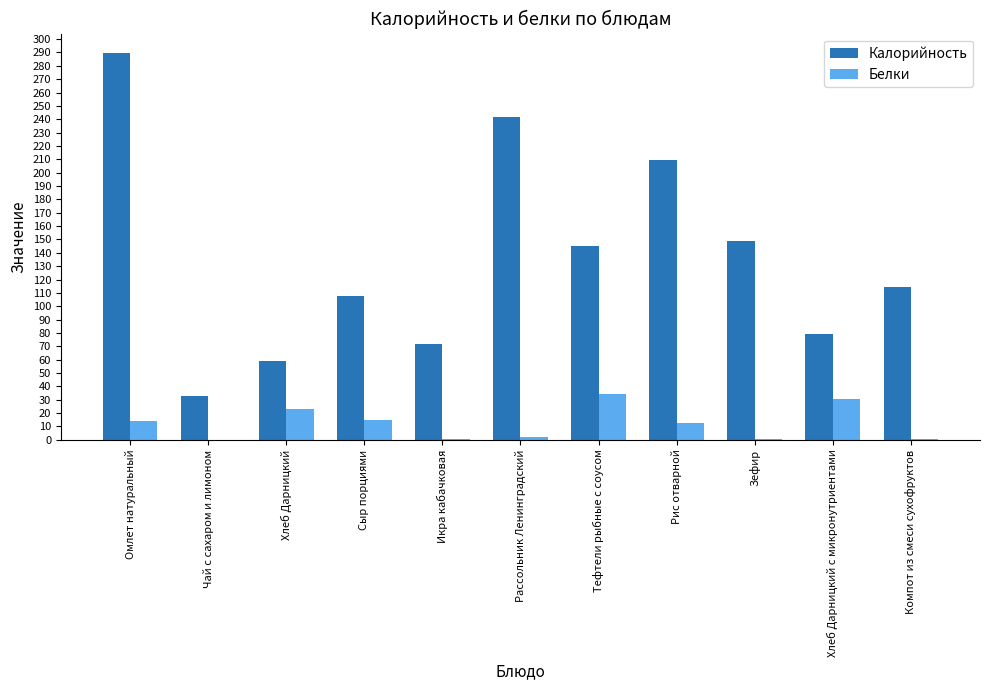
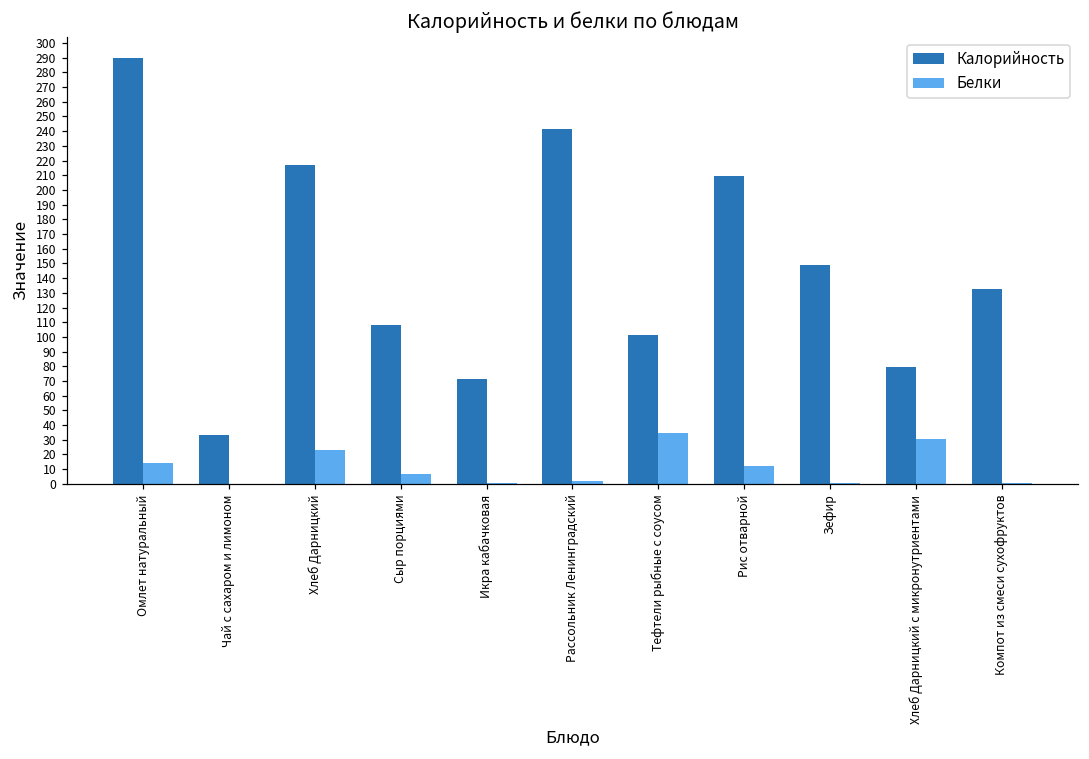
  {
    "Калорийность": {
      "Омлет натуральный": 290,
      "Чай с сахаром и лимоном": 33,
-     "Хлеб Дарницкий": 59,
+     "Хлеб Дарницкий": 217,
      "Сыр порциями": 108,
      "Икра кабачковая": 71,
      "Рассольник Ленинградский": 241,
-     "Тефтели рыбные с соусом": 145,
+     "Тефтели рыбные с соусом": 101,
      "Рис отварной": 210,
      "Зефир": 149,
      "Хлеб Дарницкий с микронутриентами": 79,
-     "Компот из смеси сухофруктов": 115
+     "Компот из смеси сухофруктов": 133
    },
    "Белки": {
      "Омлет натуральный": 14,
      "Хлеб Дарницкий": 23,
-     "Сыр порциями": 15,
+     "Сыр порциями": 7,
      "Рассольник Ленинградский": 2,
      "Тефтели рыбные с соусом": 35,
      "Рис отварной": 12,
      "Хлеб Дарницкий с микронутриентами": 30
    }
  }
